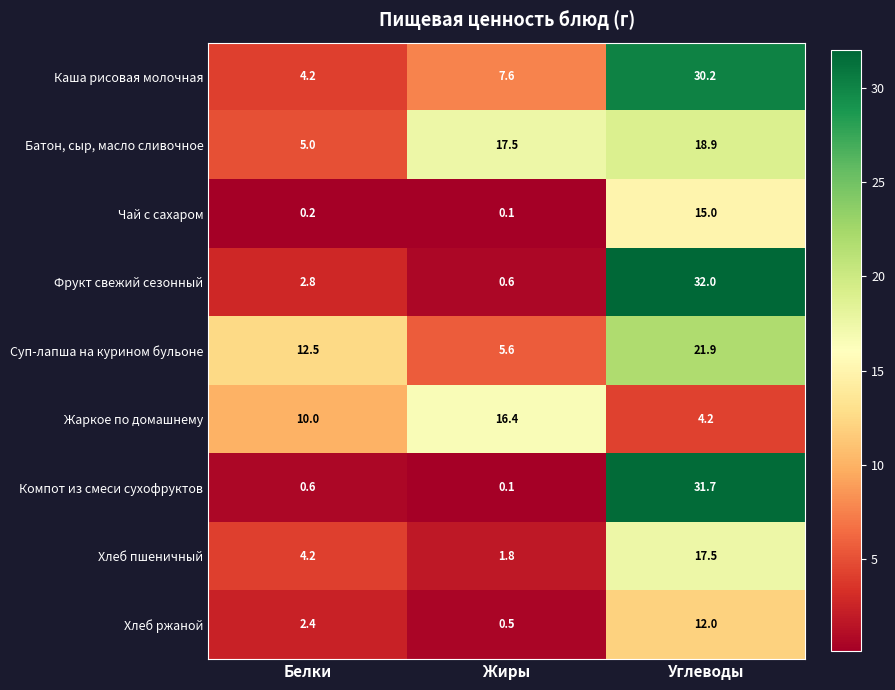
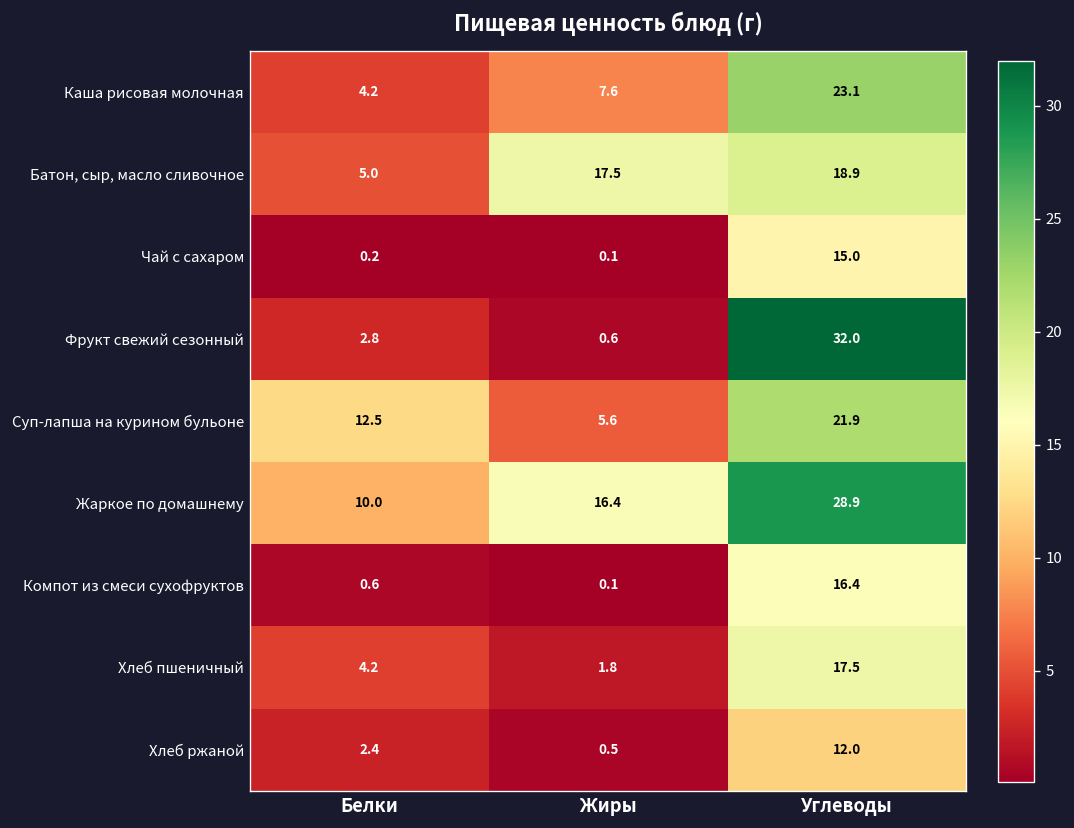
  {
    "Каша рисовая молочная": {
      "Белки": 4.2,
      "Жиры": 7.6,
-     "Углеводы": 30.2
+     "Углеводы": 23.1
    },
    "Батон, сыр, масло сливочное": {
      "Белки": 5.0,
      "Жиры": 17.5,
      "Углеводы": 18.9
    },
    "Чай с сахаром": {
      "Белки": 0.2,
      "Жиры": 0.1,
      "Углеводы": 15.0
    },
    "Фрукт свежий сезонный": {
      "Белки": 2.8,
      "Жиры": 0.6,
      "Углеводы": 32.0
    },
    "Суп-лапша на курином бульоне": {
      "Белки": 12.5,
      "Жиры": 5.6,
      "Углеводы": 21.9
    },
    "Жаркое по домашнему": {
      "Белки": 10.0,
      "Жиры": 16.4,
-     "Углеводы": 4.2
+     "Углеводы": 28.9
    },
    "Компот из смеси сухофруктов": {
      "Белки": 0.6,
      "Жиры": 0.1,
-     "Углеводы": 31.7
+     "Углеводы": 16.4
    },
    "Хлеб пшеничный": {
      "Белки": 4.2,
      "Жиры": 1.8,
      "Углеводы": 17.5
    },
    "Хлеб ржаной": {
      "Белки": 2.4,
      "Жиры": 0.5,
      "Углеводы": 12.0
    }
  }
